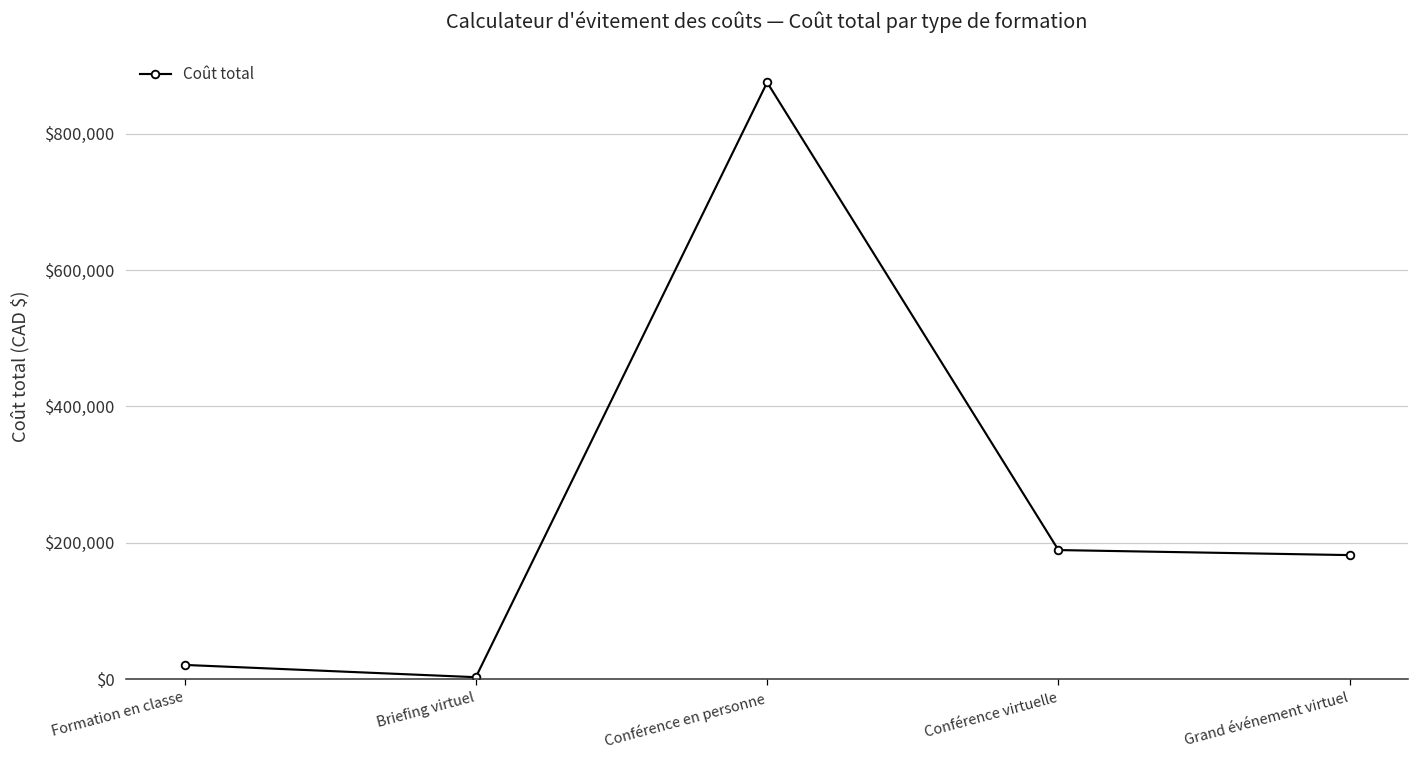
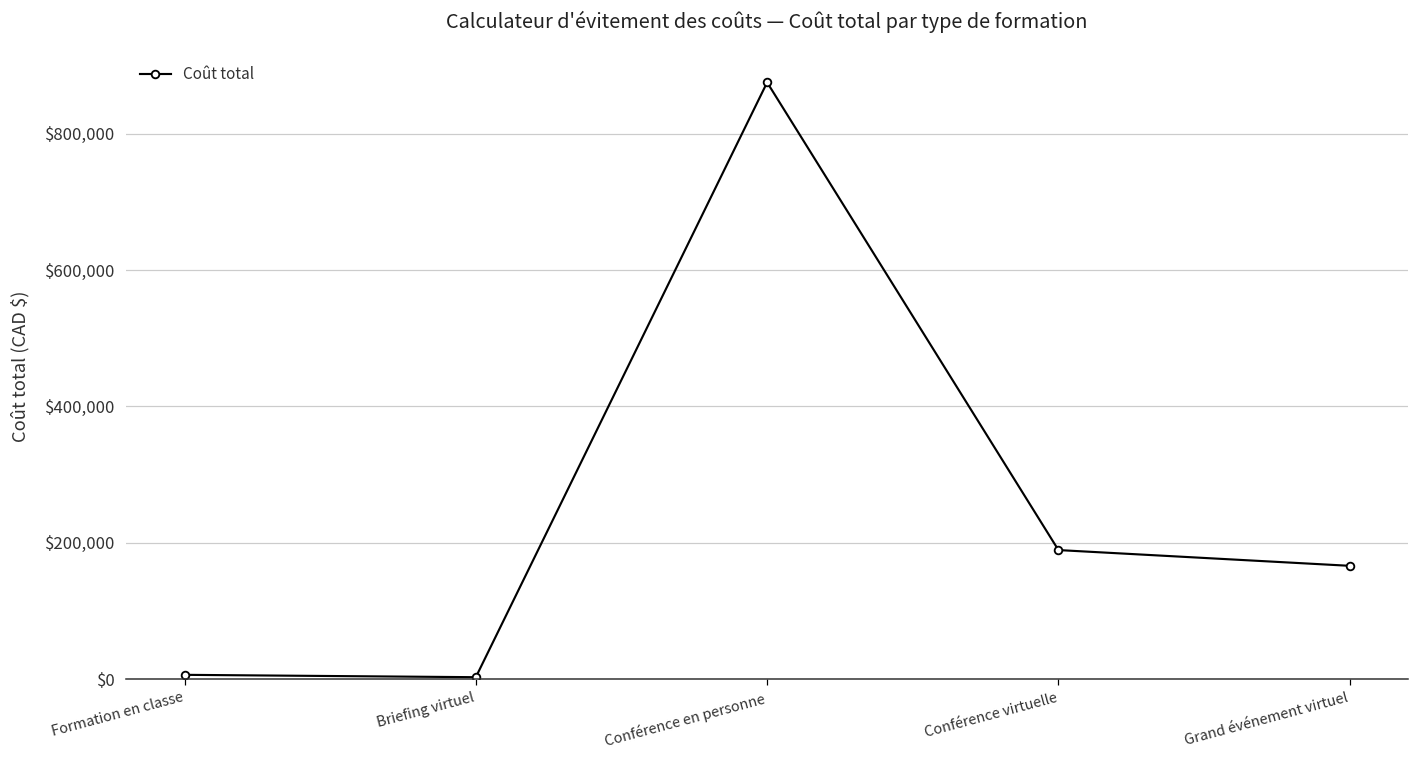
  {
-   "Formation en classe": "$20,000",
+   "Formation en classe": "$10,000",
    "Briefing virtuel": "$0",
    "Conférence en personne": "$880,000",
    "Conférence virtuelle": "$190,000",
-   "Grand événement virtuel": "$180,000"
+   "Grand événement virtuel": "$170,000"
  }
